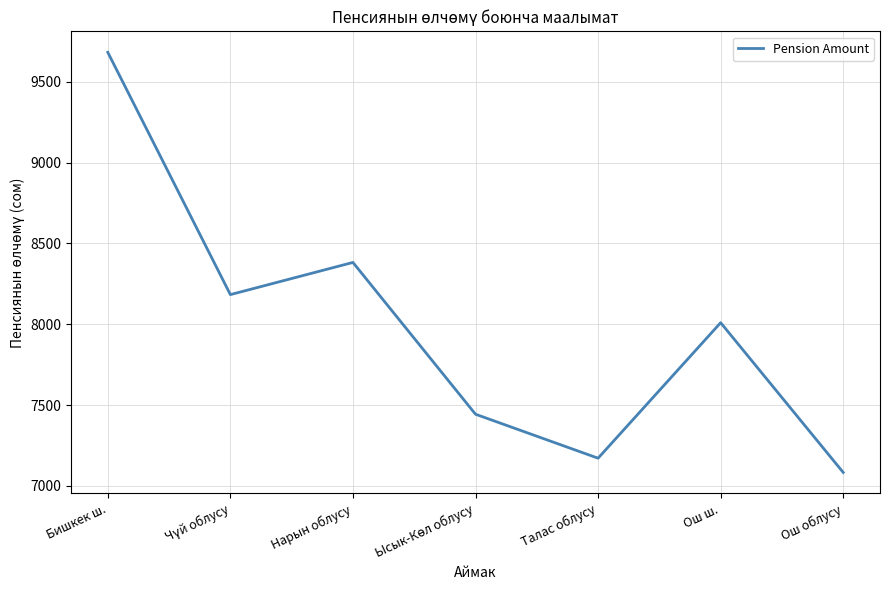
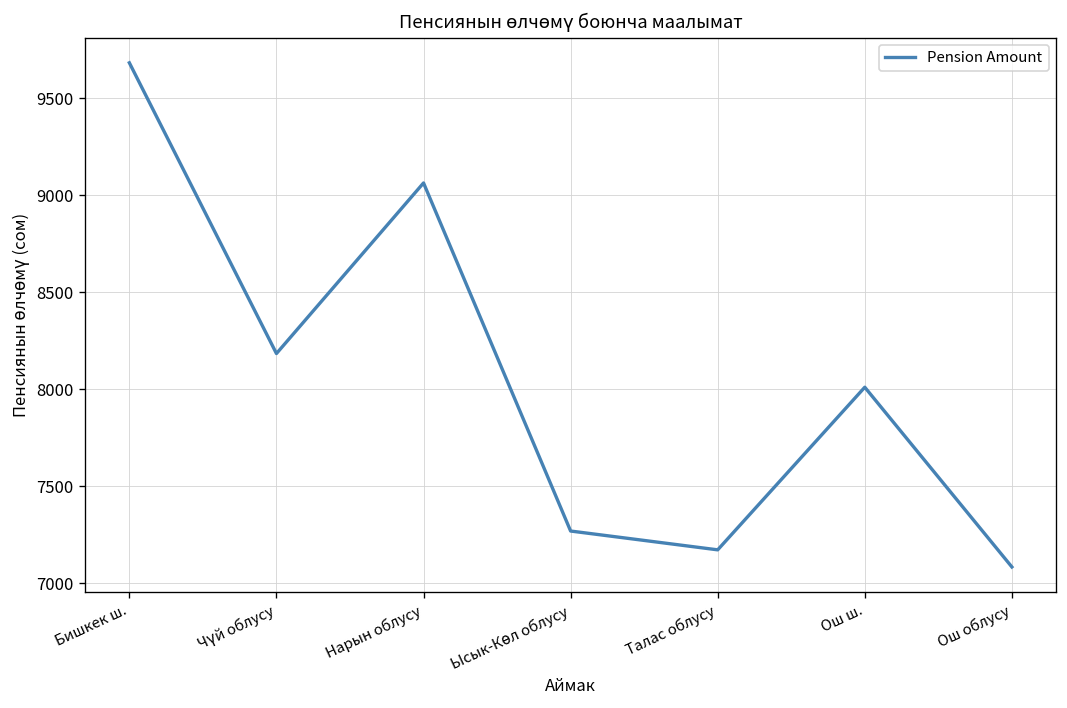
  {
    "Бишкек ш.": 9680,
    "Чүй облусу": 8180,
-   "Нарын облусу": 8380,
-   "Ысык-Көл облусу": 7440,
+   "Нарын облусу": 9060,
+   "Ысык-Көл облусу": 7270,
    "Талас облусу": 7170,
    "Ош ш.": 8010,
    "Ош облусу": 7080
  }
